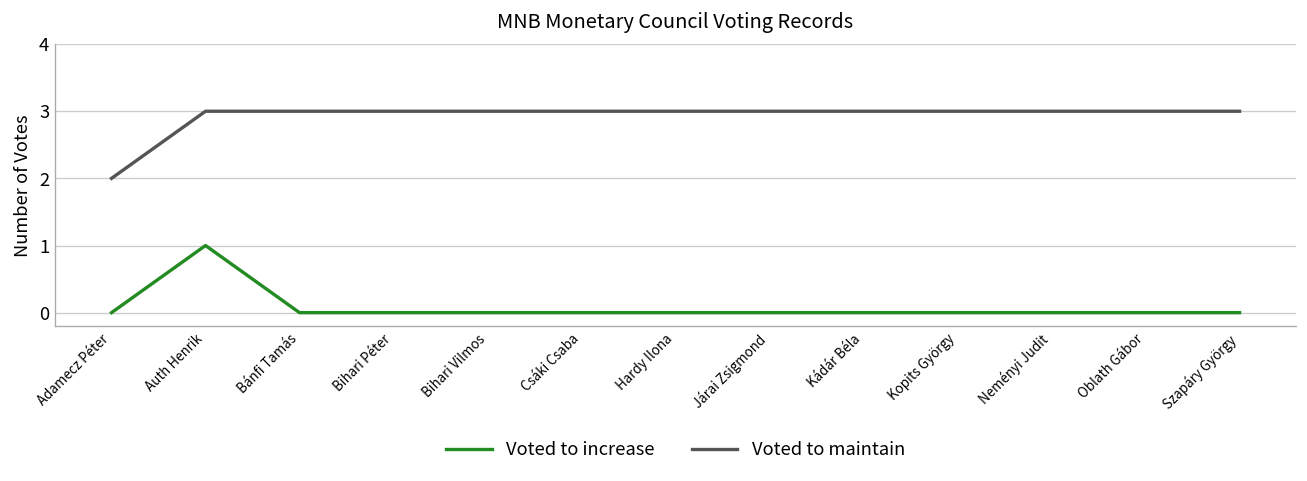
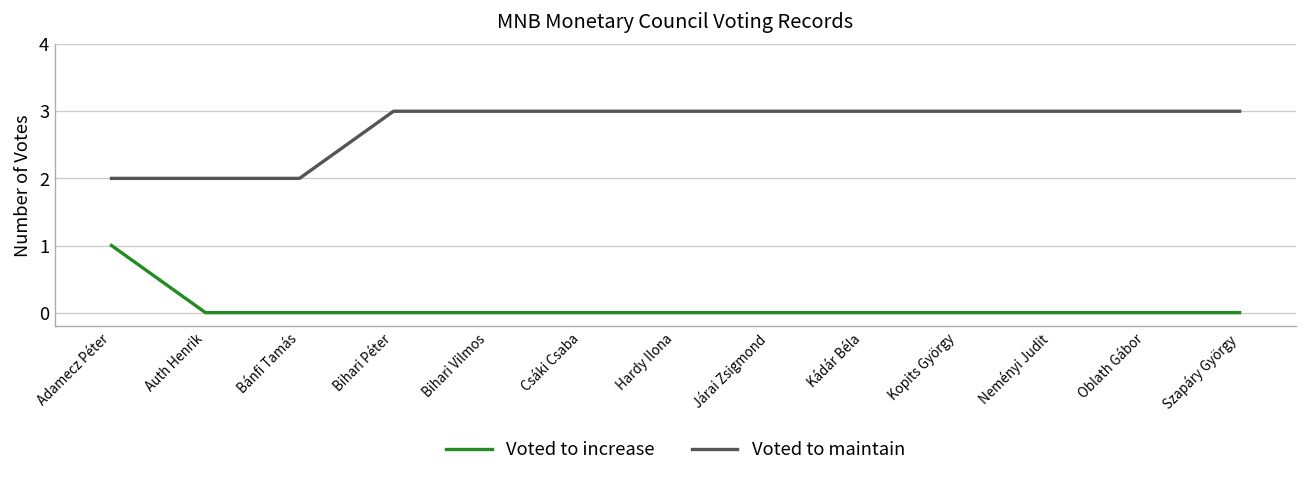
  {
    "Voted to increase": {
-     "Adamecz Péter": 0,
-     "Auth Henrik": 1,
+     "Adamecz Péter": 1,
+     "Auth Henrik": 0,
      "Bánfi Tamás": 0,
      "Bihari Péter": 0,
      "Bihari Vilmos": 0,
      "Csáki Csaba": 0,
      "Hardy Ilona": 0,
      "Járai Zsigmond": 0,
      "Kádár Béla": 0,
      "Kopits György": 0,
      "Neményi Judit": 0,
      "Oblath Gábor": 0,
      "Szapáry György": 0
    },
    "Voted to maintain": {
      "Adamecz Péter": 2,
-     "Auth Henrik": 3,
-     "Bánfi Tamás": 3,
+     "Auth Henrik": 2,
+     "Bánfi Tamás": 2,
      "Bihari Péter": 3,
      "Bihari Vilmos": 3,
      "Csáki Csaba": 3,
      "Hardy Ilona": 3,
      "Járai Zsigmond": 3,
      "Kádár Béla": 3,
      "Kopits György": 3,
      "Neményi Judit": 3,
      "Oblath Gábor": 3,
      "Szapáry György": 3
    }
  }
